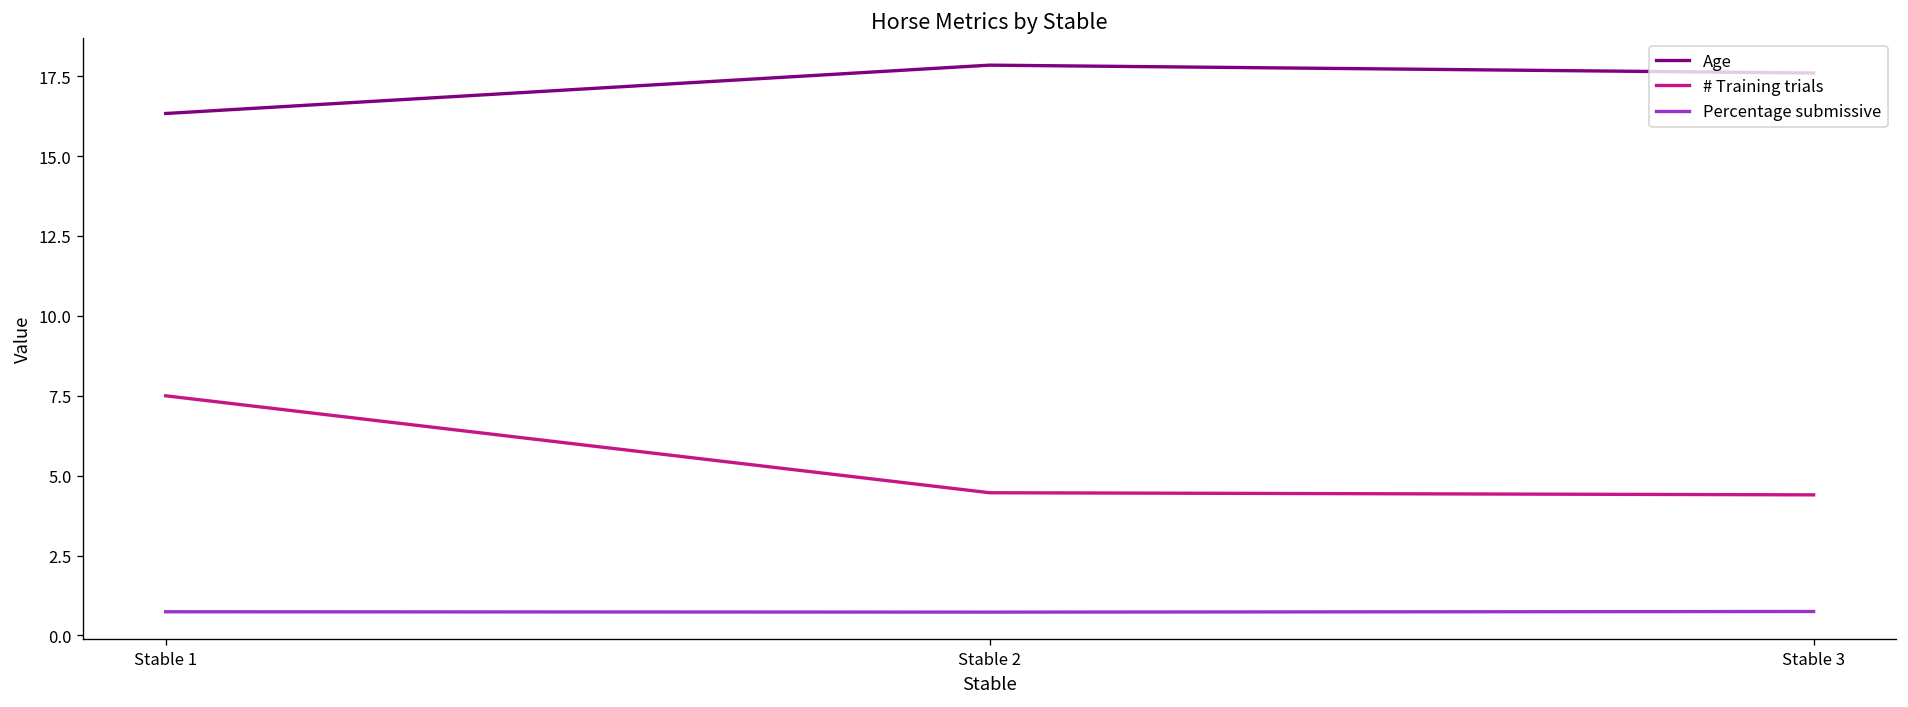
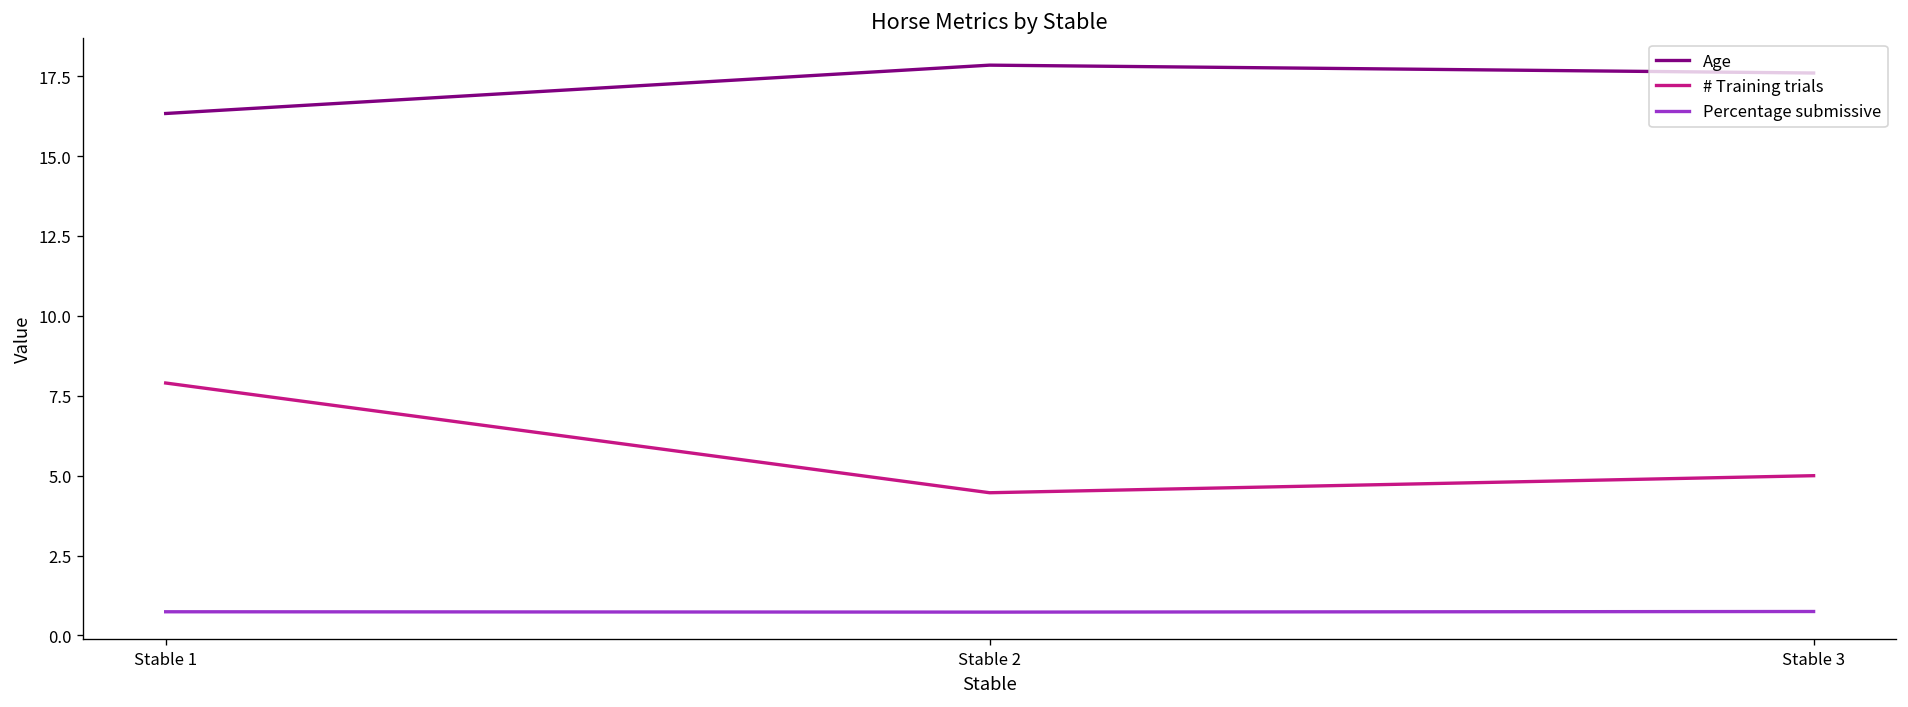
  {
    "Age": {
      "Stable 1": 16.3,
      "Stable 2": 17.8
    },
    "# Training trials": {
-     "Stable 1": 7.5,
+     "Stable 1": 7.9,
      "Stable 2": 4.5,
-     "Stable 3": 4.4
+     "Stable 3": 5.0
    },
    "Percentage submissive": {
      "Stable 1": 0.7,
      "Stable 2": 0.7,
      "Stable 3": 0.8
    }
  }
